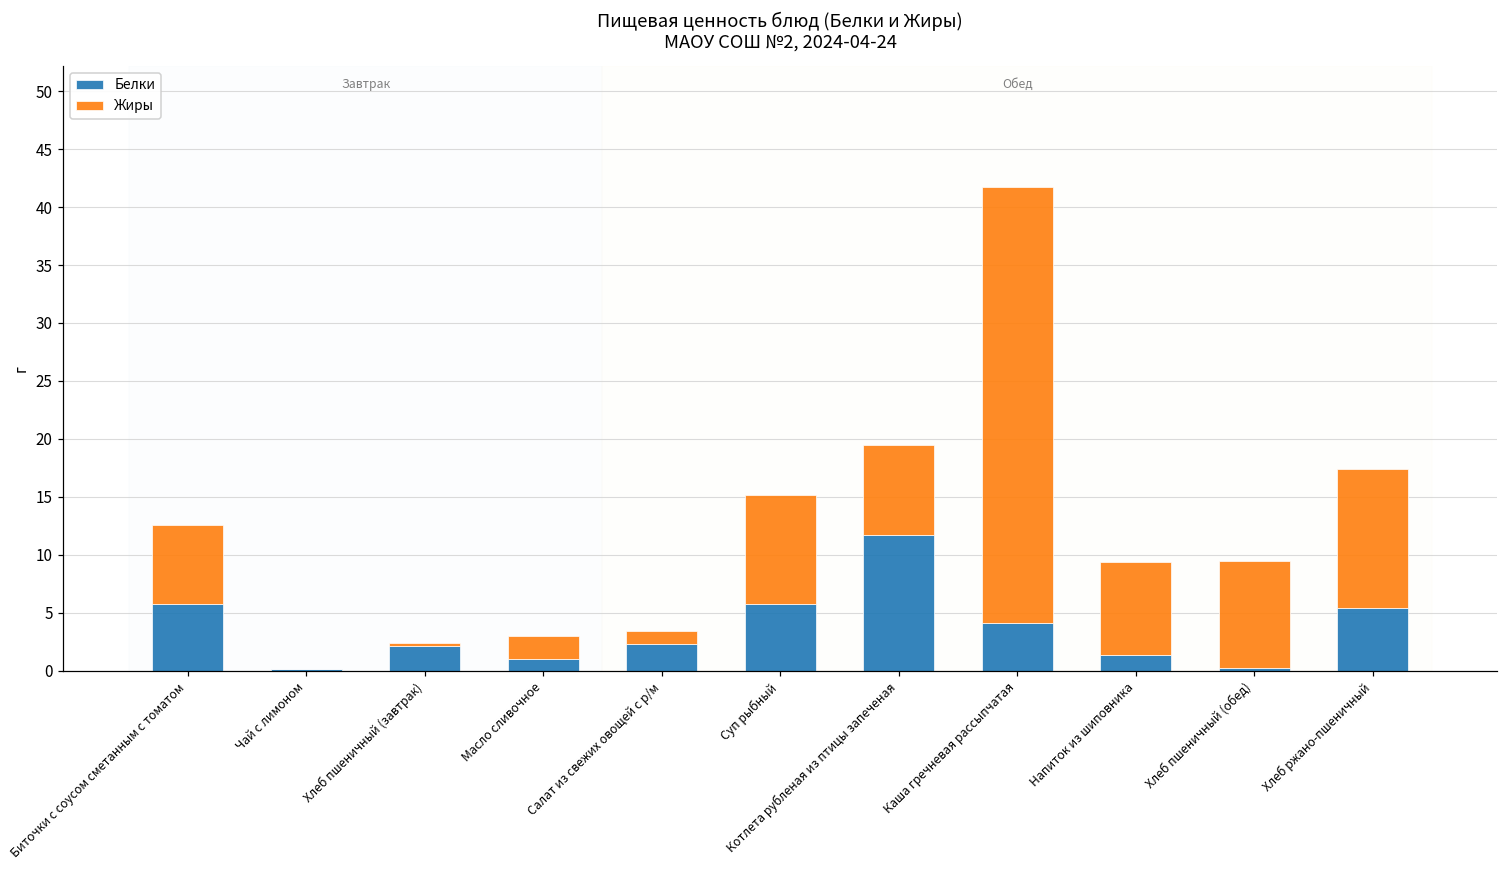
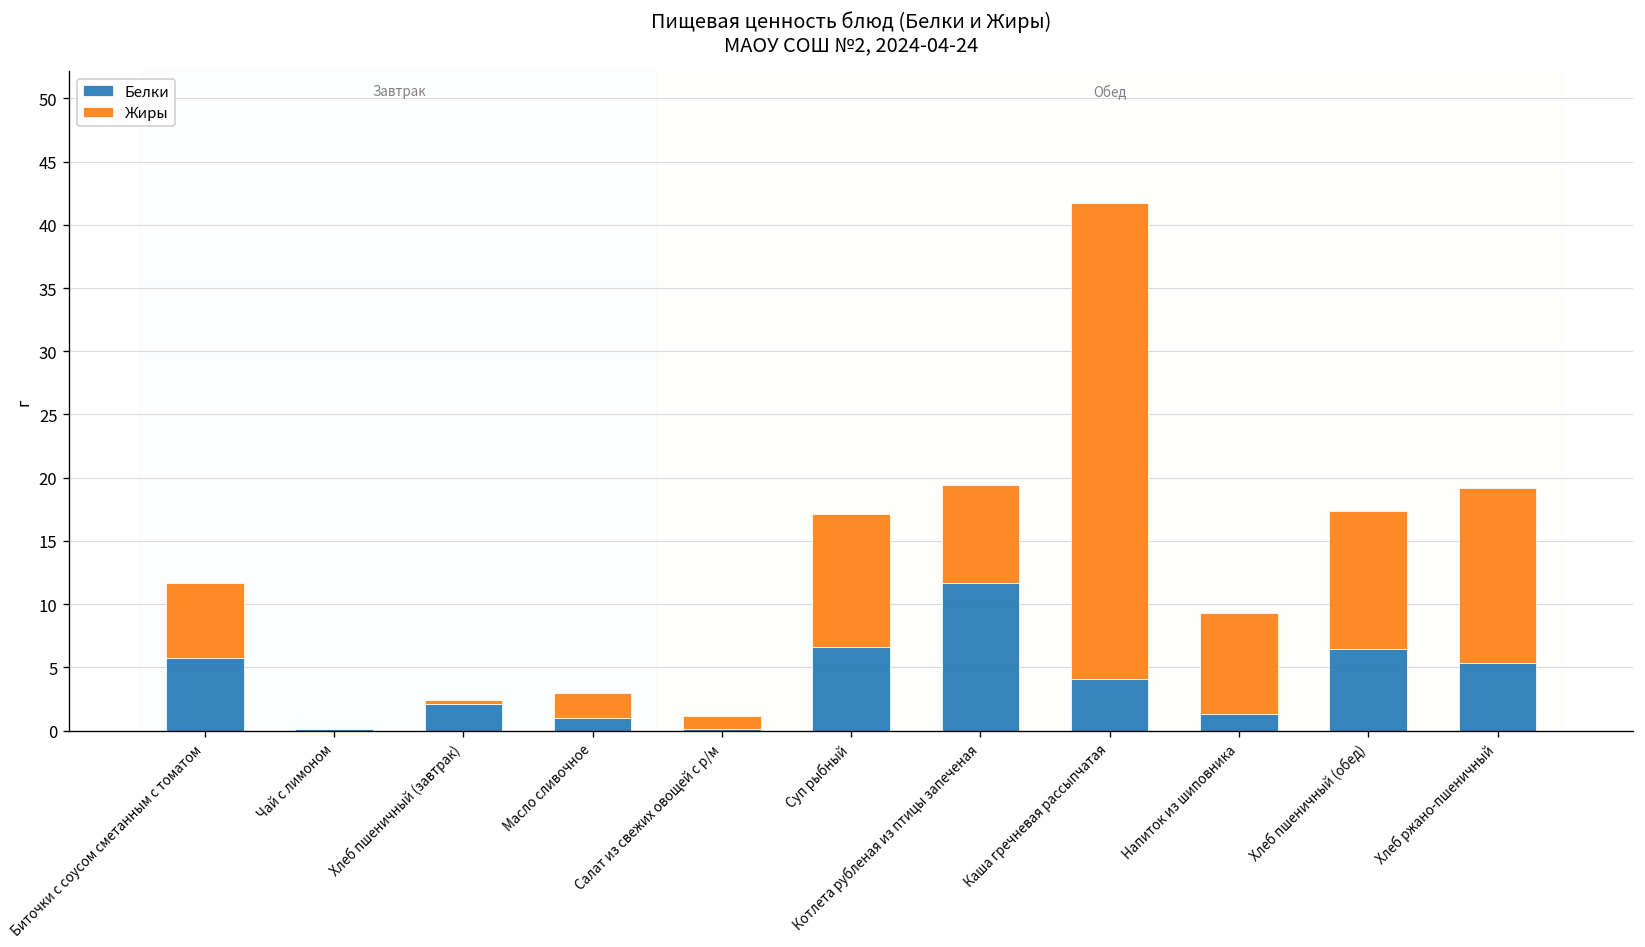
  {
    "Белки": {
      "Биточки с соусом сметанным с томатом": 5.8,
      "Хлеб пшеничный (завтрак)": 2.1,
      "Масло сливочное": 1.0,
-     "Салат из свежих овощей с р/м": 2.3,
-     "Суп рыбный": 5.8,
+     "Салат из свежих овощей с р/м": 0.1,
+     "Суп рыбный": 6.6,
      "Котлета рубленая из птицы запеченая": 11.7,
      "Каша гречневая рассыпчатая": 4.1,
      "Напиток из шиповника": 1.3,
-     "Хлеб пшеничный (обед)": 0.2,
+     "Хлеб пшеничный (обед)": 6.5,
      "Хлеб ржано-пшеничный": 5.4
    },
    "Жиры": {
-     "Биточки с соусом сметанным с томатом": 6.8,
+     "Биточки с соусом сметанным с томатом": 5.9,
      "Хлеб пшеничный (завтрак)": 0.3,
      "Масло сливочное": 2.0,
      "Салат из свежих овощей с р/м": 1.1,
-     "Суп рыбный": 9.4,
+     "Суп рыбный": 10.5,
      "Котлета рубленая из птицы запеченая": 7.8,
      "Каша гречневая рассыпчатая": 37.6,
      "Напиток из шиповника": 8.0,
-     "Хлеб пшеничный (обед)": 9.2,
-     "Хлеб ржано-пшеничный": 12.0
+     "Хлеб пшеничный (обед)": 10.9,
+     "Хлеб ржано-пшеничный": 13.8
    }
  }
